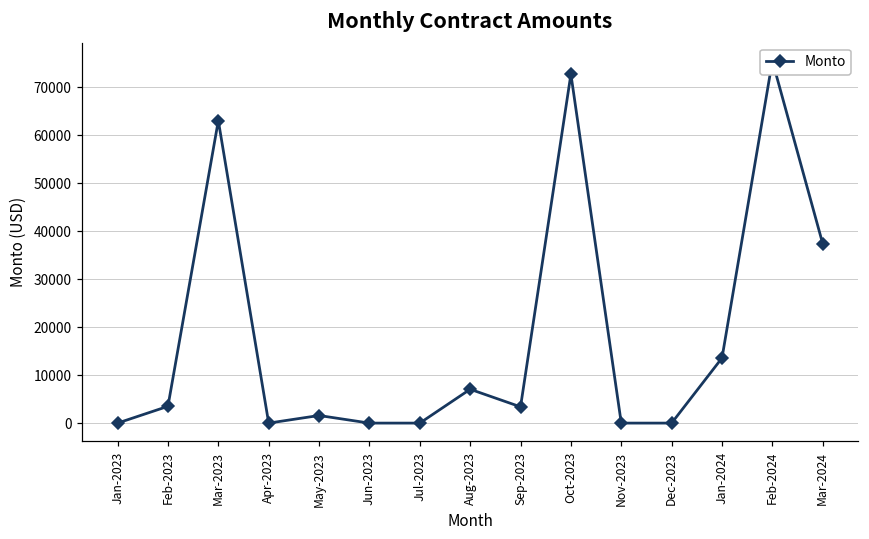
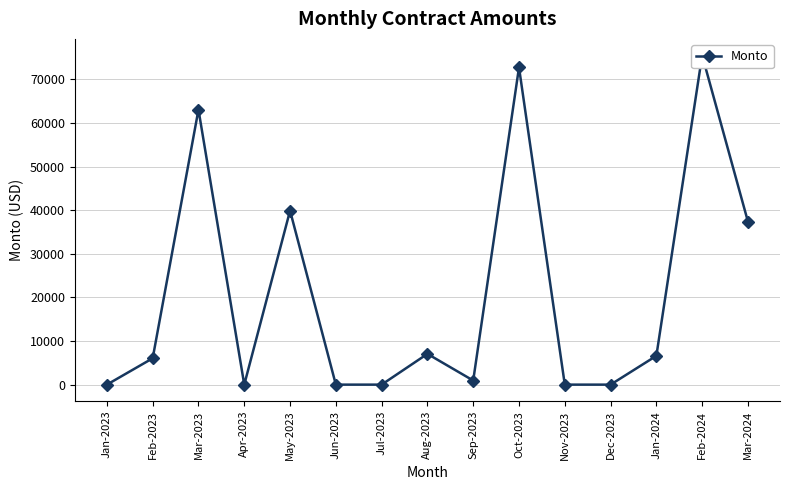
  {
    "Jan-2023": 0,
-   "Feb-2023": 4000,
+   "Feb-2023": 6000,
    "Mar-2023": 63000,
    "Apr-2023": 0,
-   "May-2023": 2000,
+   "May-2023": 40000,
    "Jun-2023": 0,
    "Jul-2023": 0,
    "Aug-2023": 7000,
-   "Sep-2023": 3000,
+   "Sep-2023": 1000,
    "Oct-2023": 73000,
    "Nov-2023": 0,
    "Dec-2023": 0,
-   "Jan-2024": 14000,
+   "Jan-2024": 7000,
    "Mar-2024": 37000
  }
